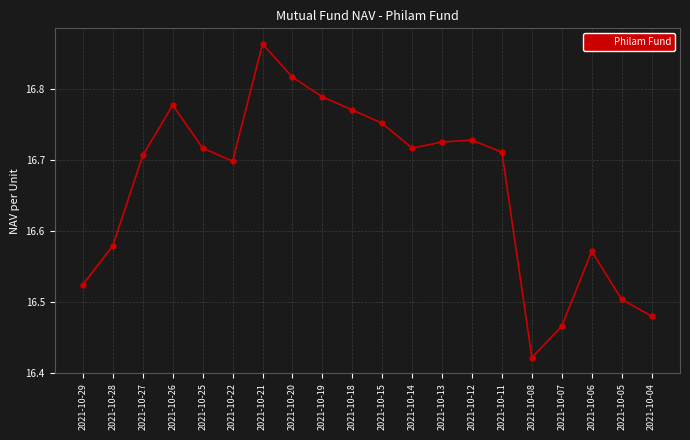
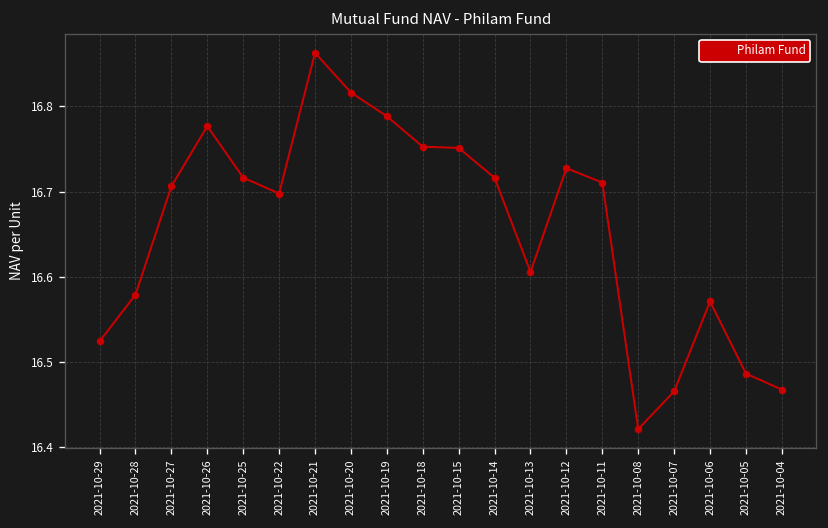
  {
    "2021-10-29": 16.52,
    "2021-10-28": 16.58,
    "2021-10-27": 16.71,
    "2021-10-26": 16.78,
    "2021-10-25": 16.72,
    "2021-10-22": 16.70,
    "2021-10-21": 16.86,
    "2021-10-20": 16.82,
    "2021-10-19": 16.79,
-   "2021-10-18": 16.77,
+   "2021-10-18": 16.75,
    "2021-10-15": 16.75,
    "2021-10-14": 16.72,
-   "2021-10-13": 16.72,
+   "2021-10-13": 16.61,
    "2021-10-12": 16.73,
    "2021-10-11": 16.71,
    "2021-10-08": 16.42,
    "2021-10-07": 16.47,
    "2021-10-06": 16.57,
-   "2021-10-05": 16.50,
-   "2021-10-04": 16.48
+   "2021-10-05": 16.49,
+   "2021-10-04": 16.47
  }
